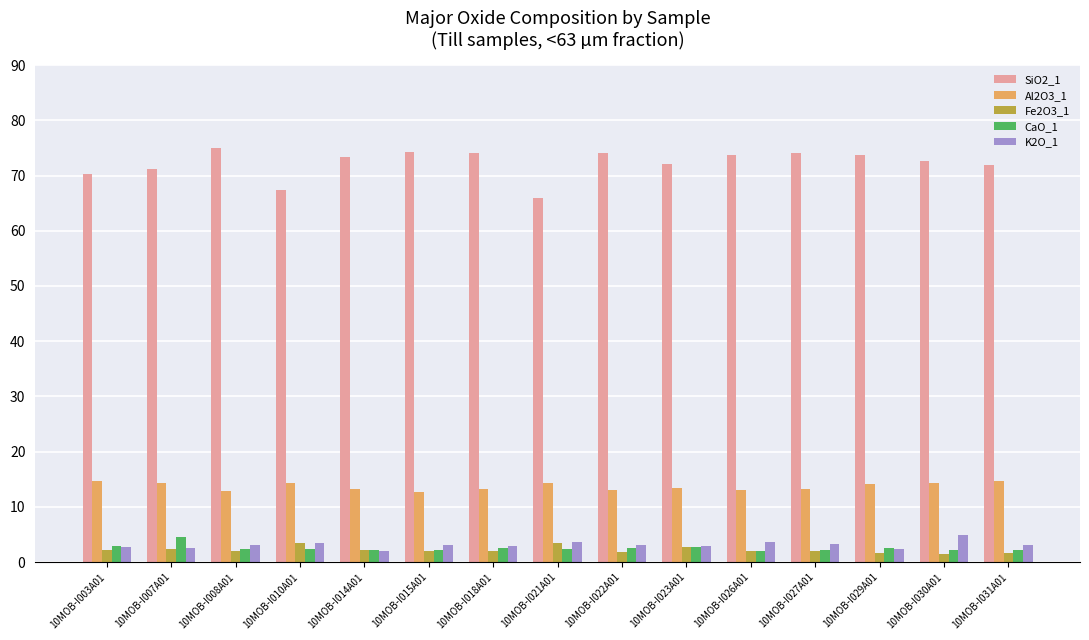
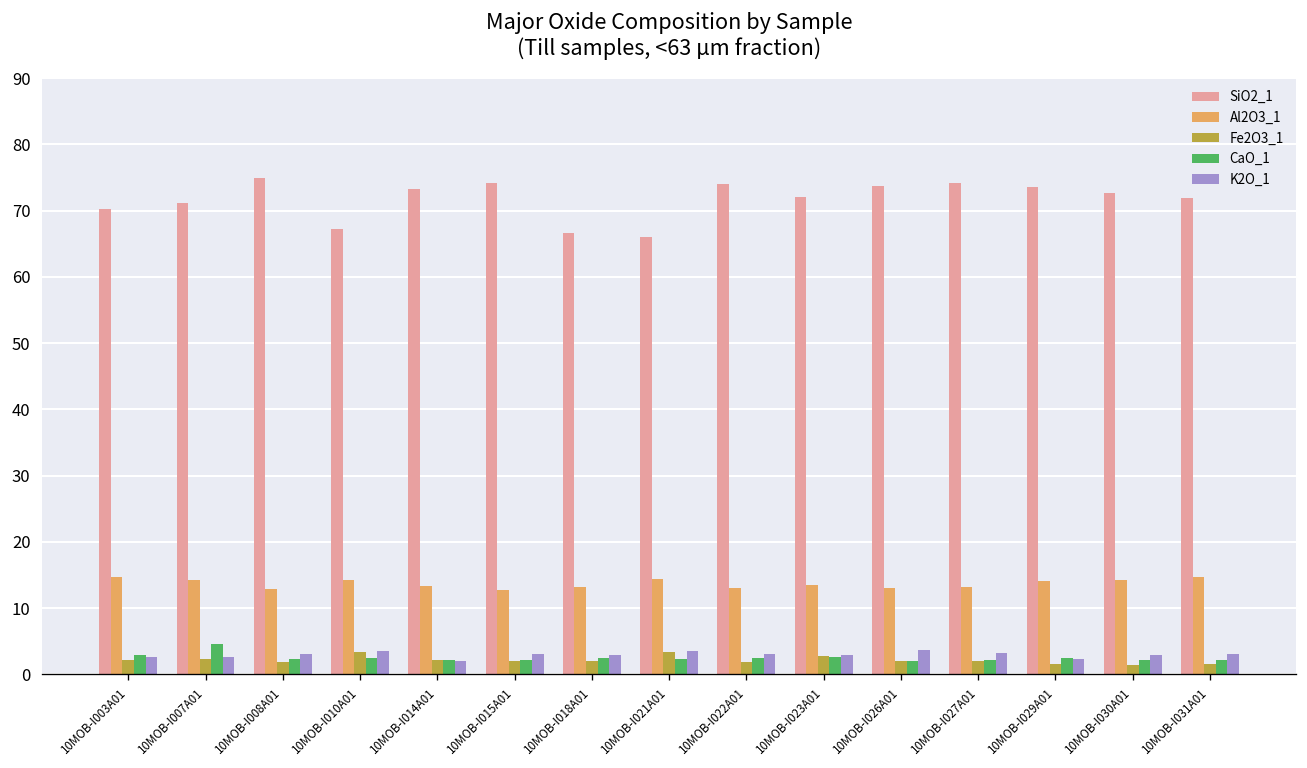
  {
    "SiO2_1": {
      "10MOB-I003A01": 70,
      "10MOB-I007A01": 71,
      "10MOB-I008A01": 75,
      "10MOB-I010A01": 67,
      "10MOB-I014A01": 73,
      "10MOB-I015A01": 74,
-     "10MOB-I018A01": 74,
+     "10MOB-I018A01": 67,
      "10MOB-I021A01": 66,
      "10MOB-I022A01": 74,
      "10MOB-I023A01": 72,
      "10MOB-I026A01": 74,
      "10MOB-I027A01": 74,
      "10MOB-I029A01": 74,
      "10MOB-I030A01": 73,
      "10MOB-I031A01": 72
    },
    "CaO_1": {
      "10MOB-I003A01": 3,
      "10MOB-I007A01": 5,
      "10MOB-I008A01": 2,
      "10MOB-I010A01": 2,
      "10MOB-I014A01": 2,
      "10MOB-I015A01": 2,
      "10MOB-I018A01": 3,
      "10MOB-I021A01": 2,
      "10MOB-I022A01": 2,
      "10MOB-I023A01": 3,
      "10MOB-I026A01": 2,
      "10MOB-I027A01": 2,
      "10MOB-I029A01": 2,
      "10MOB-I030A01": 2,
      "10MOB-I031A01": 2
    },
    "K2O_1": {
      "10MOB-I003A01": 3,
      "10MOB-I007A01": 3,
      "10MOB-I008A01": 3,
      "10MOB-I010A01": 4,
      "10MOB-I014A01": 2,
      "10MOB-I015A01": 3,
      "10MOB-I018A01": 3,
      "10MOB-I021A01": 4,
      "10MOB-I022A01": 3,
      "10MOB-I023A01": 3,
      "10MOB-I026A01": 4,
      "10MOB-I027A01": 3,
      "10MOB-I029A01": 2,
-     "10MOB-I030A01": 5,
+     "10MOB-I030A01": 3,
      "10MOB-I031A01": 3
    }
  }
